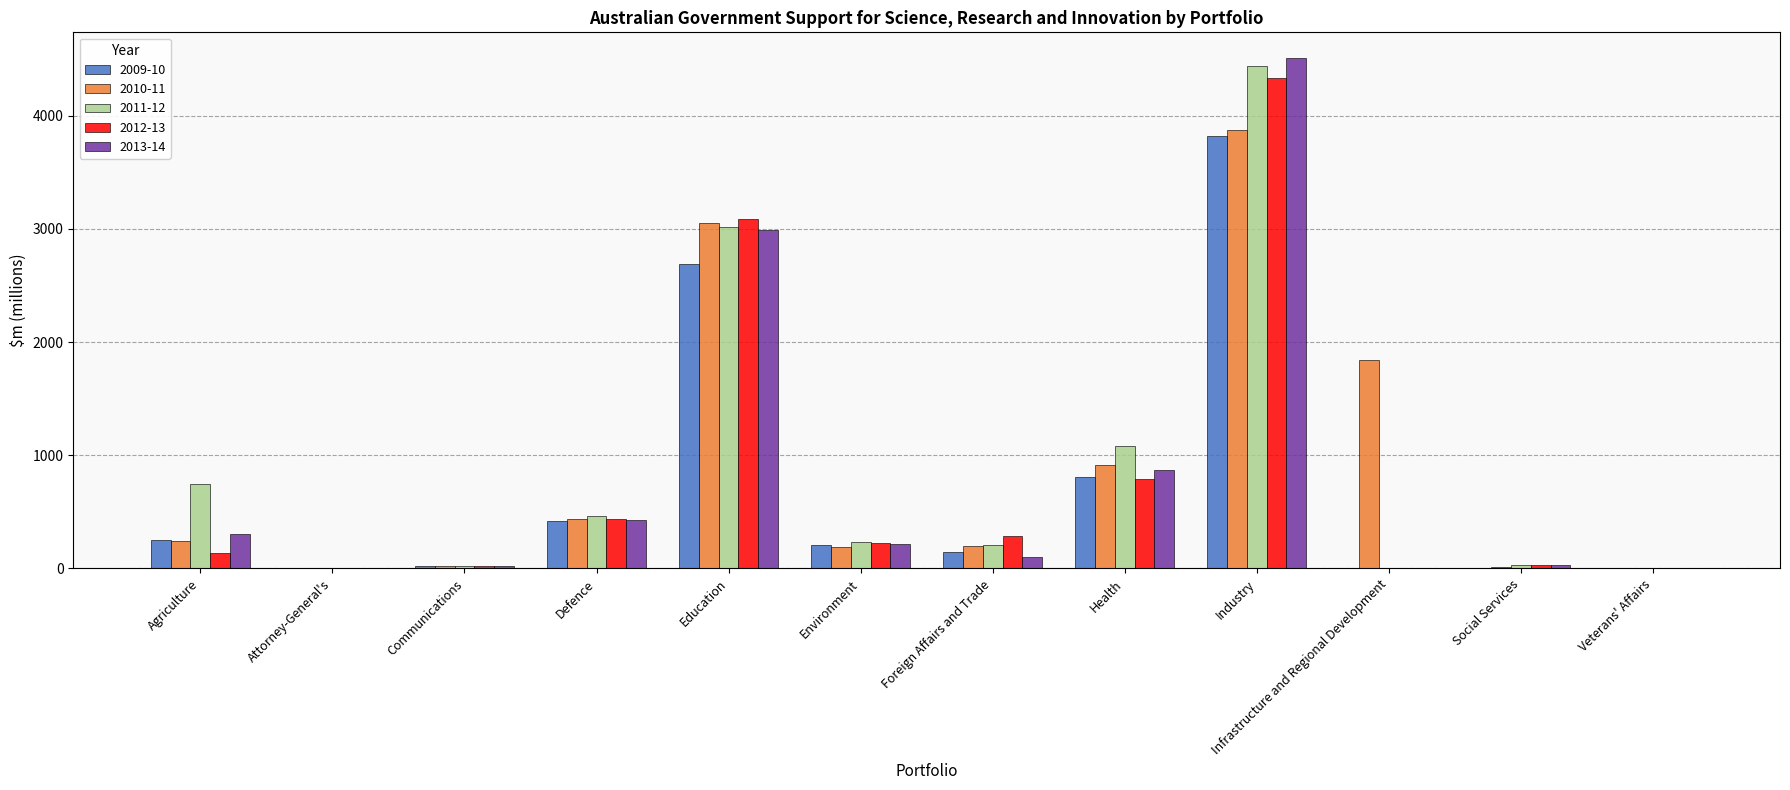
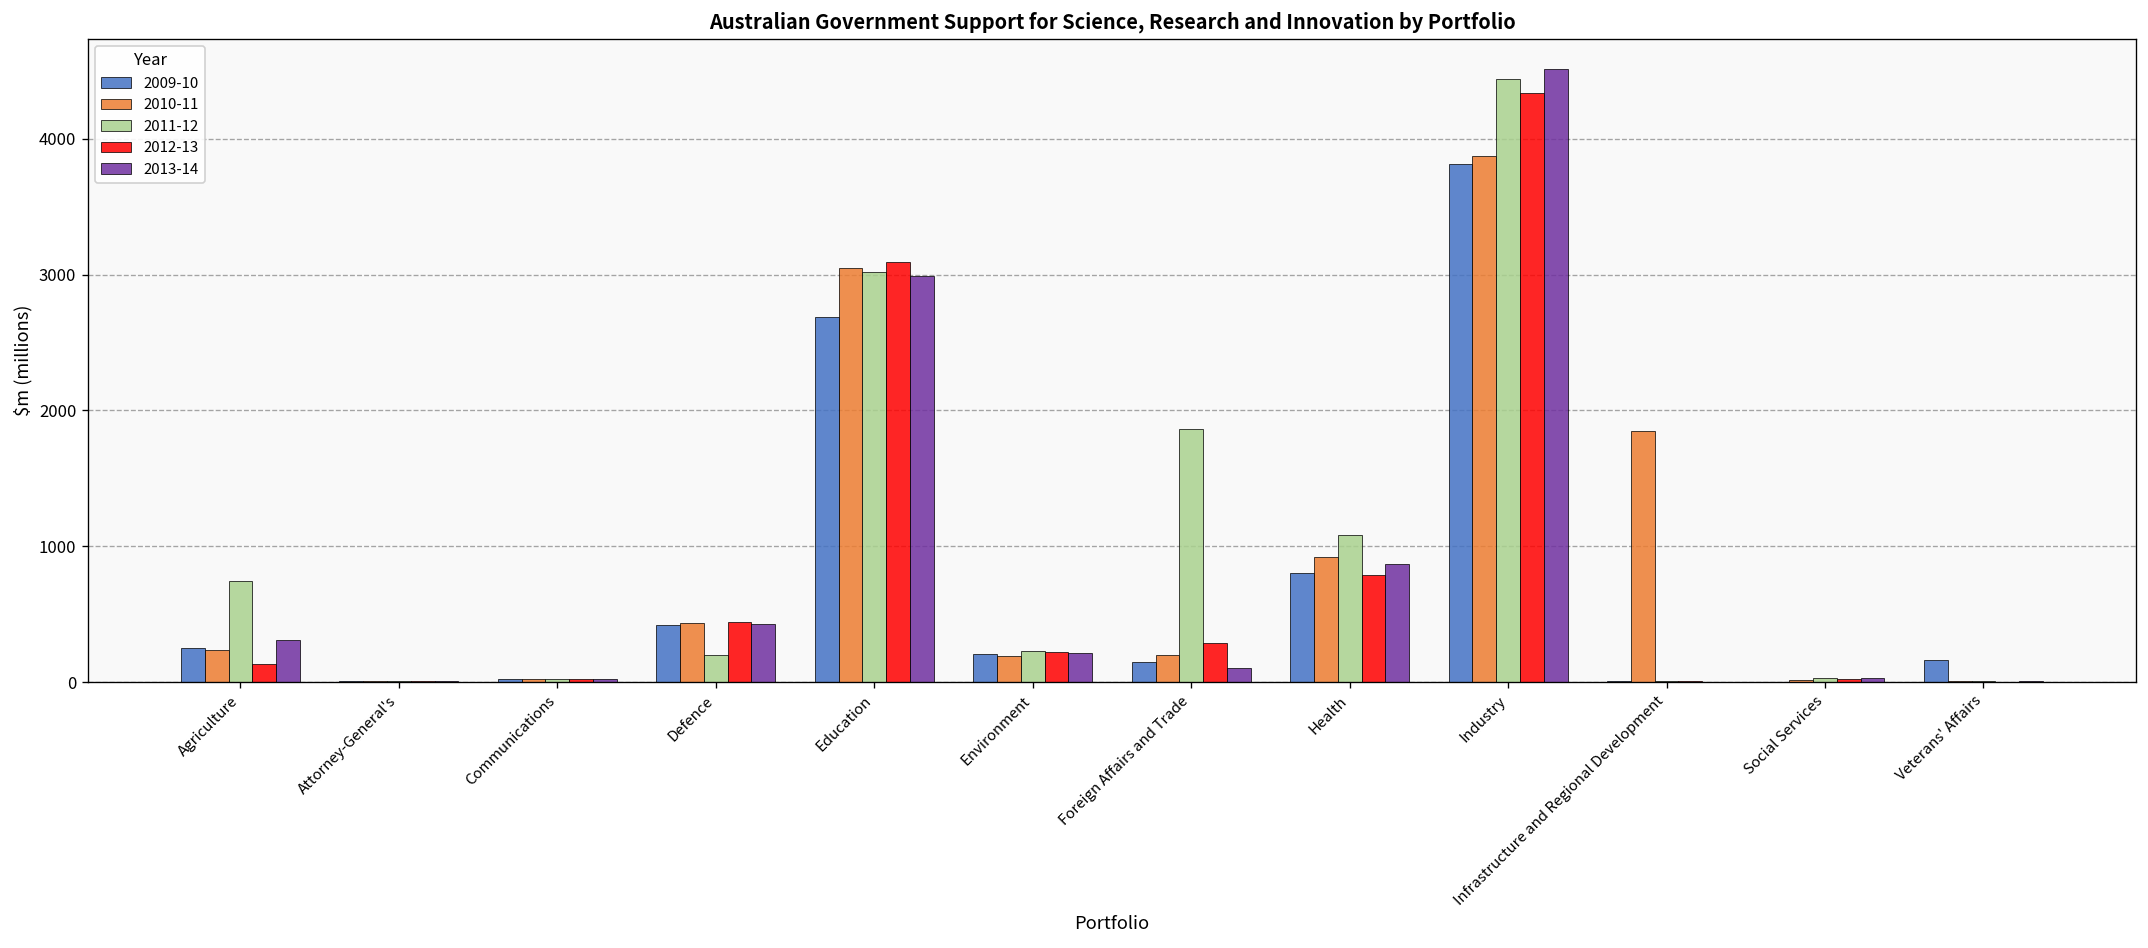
  {
    "2009-10": {
      "Agriculture": 250,
      "Communications": 30,
      "Defence": 420,
      "Education": 2690,
      "Environment": 210,
      "Foreign Affairs and Trade": 150,
      "Health": 800,
      "Industry": 3820,
-     "Veterans' Affairs": 0
+     "Veterans' Affairs": 170
    },
    "2010-11": {
      "Agriculture": 240,
      "Communications": 30,
      "Defence": 440,
      "Education": 3050,
      "Environment": 190,
      "Foreign Affairs and Trade": 200,
      "Health": 920,
      "Industry": 3870,
      "Infrastructure and Regional Development": 1850
    },
    "2011-12": {
      "Agriculture": 750,
      "Communications": 30,
-     "Defence": 470,
+     "Defence": 200,
      "Education": 3020,
      "Environment": 230,
-     "Foreign Affairs and Trade": 210,
+     "Foreign Affairs and Trade": 1870,
      "Health": 1080,
      "Industry": 4440,
      "Social Services": 30
    },
    "2012-13": {
      "Agriculture": 140,
      "Communications": 20,
      "Defence": 440,
      "Education": 3090,
      "Environment": 220,
      "Foreign Affairs and Trade": 290,
      "Health": 790,
      "Industry": 4340,
      "Social Services": 30
    },
    "2013-14": {
      "Agriculture": 310,
      "Communications": 20,
      "Defence": 430,
      "Education": 2990,
      "Environment": 220,
      "Foreign Affairs and Trade": 100,
      "Health": 870,
      "Industry": 4510,
      "Social Services": 30
    }
  }
